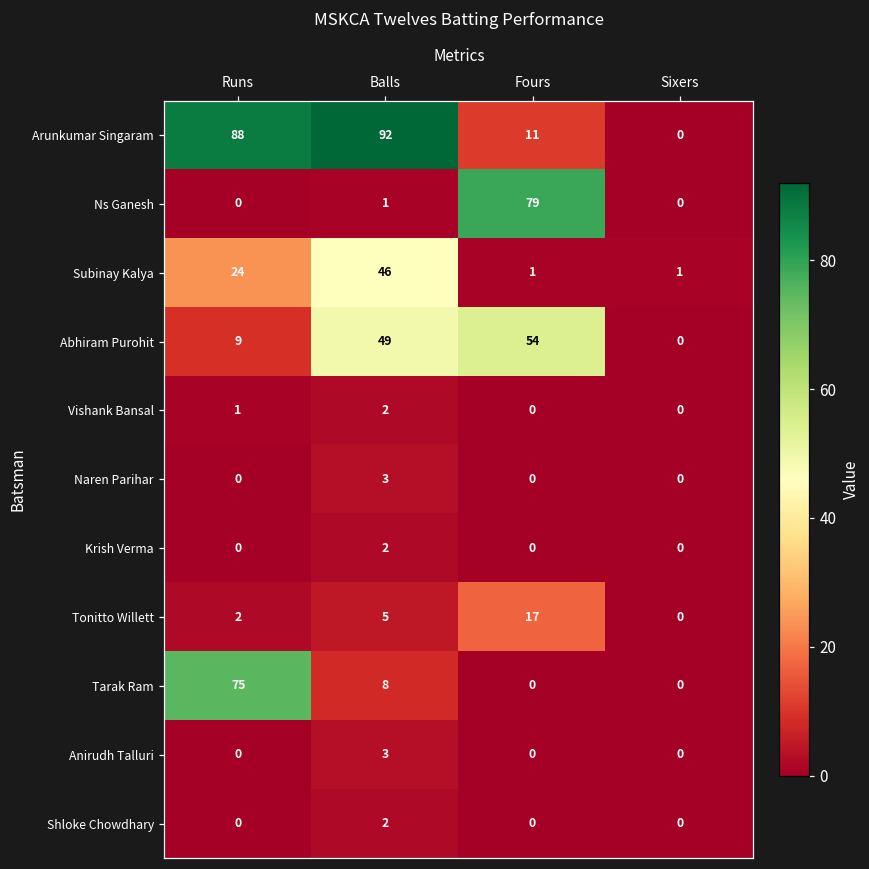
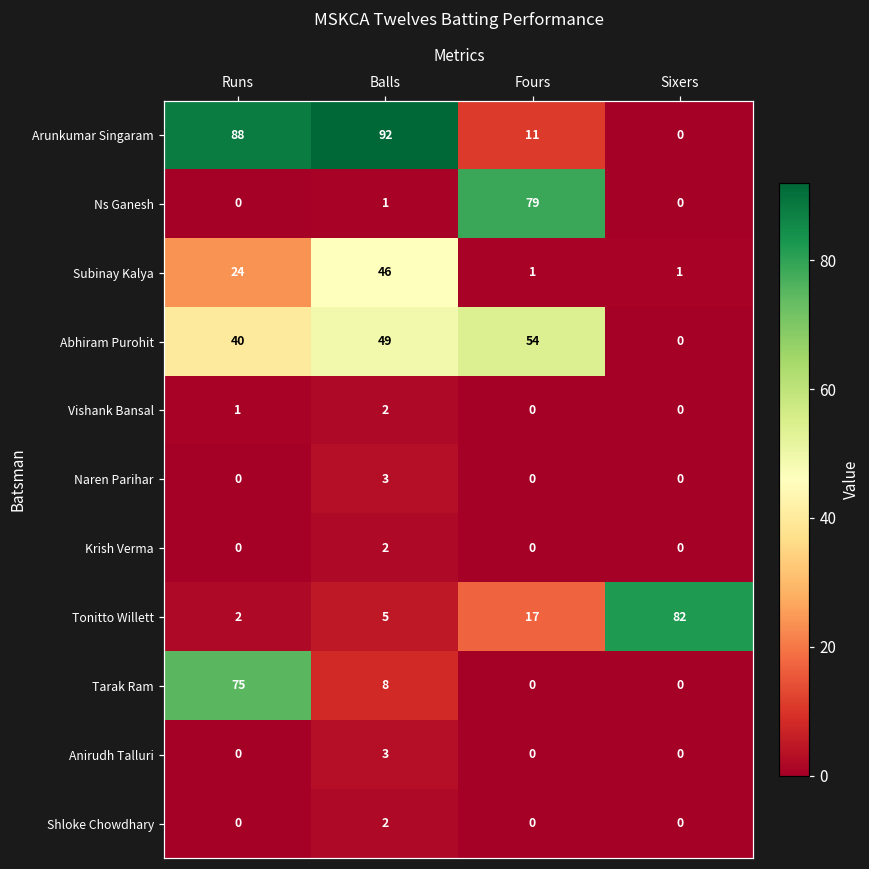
  {
    "Arunkumar Singaram": {
      "Runs": 88,
      "Balls": 92,
      "Fours": 11,
      "Sixers": 0
    },
    "Ns Ganesh": {
      "Runs": 0,
      "Balls": 1,
      "Fours": 79,
      "Sixers": 0
    },
    "Subinay Kalya": {
      "Runs": 24,
      "Balls": 46,
      "Fours": 1,
      "Sixers": 1
    },
    "Abhiram Purohit": {
-     "Runs": 9,
+     "Runs": 40,
      "Balls": 49,
      "Fours": 54,
      "Sixers": 0
    },
    "Vishank Bansal": {
      "Runs": 1,
      "Balls": 2,
      "Fours": 0,
      "Sixers": 0
    },
    "Naren Parihar": {
      "Runs": 0,
      "Balls": 3,
      "Fours": 0,
      "Sixers": 0
    },
    "Krish Verma": {
      "Runs": 0,
      "Balls": 2,
      "Fours": 0,
      "Sixers": 0
    },
    "Tonitto Willett": {
      "Runs": 2,
      "Balls": 5,
      "Fours": 17,
-     "Sixers": 0
+     "Sixers": 82
    },
    "Tarak Ram": {
      "Runs": 75,
      "Balls": 8,
      "Fours": 0,
      "Sixers": 0
    },
    "Anirudh Talluri": {
      "Runs": 0,
      "Balls": 3,
      "Fours": 0,
      "Sixers": 0
    },
    "Shloke Chowdhary": {
      "Runs": 0,
      "Balls": 2,
      "Fours": 0,
      "Sixers": 0
    }
  }
